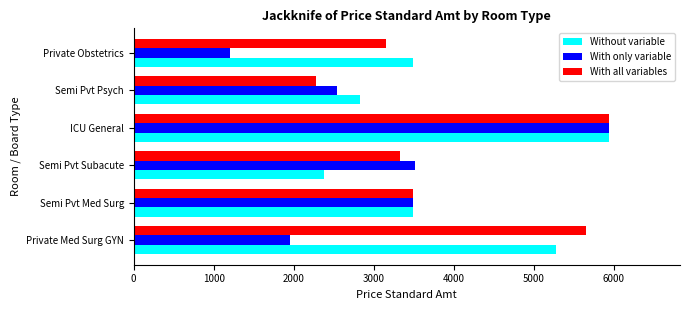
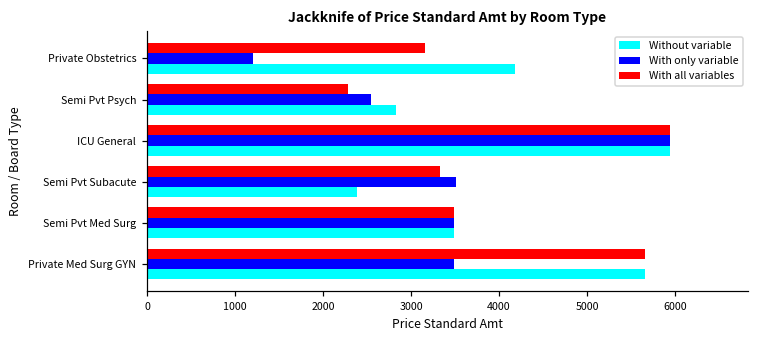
  {
    "Without variable": {
-     "Private Obstetrics": 3500,
+     "Private Obstetrics": 4200,
      "Semi Pvt Psych": 2800,
      "ICU General": 5900,
      "Semi Pvt Subacute": 2400,
      "Semi Pvt Med Surg": 3500,
-     "Private Med Surg GYN": 5300
+     "Private Med Surg GYN": 5700
    },
    "With only variable": {
      "Private Obstetrics": 1200,
      "Semi Pvt Psych": 2500,
      "ICU General": 5900,
      "Semi Pvt Subacute": 3500,
      "Semi Pvt Med Surg": 3500,
-     "Private Med Surg GYN": 2000
+     "Private Med Surg GYN": 3500
    },
    "With all variables": {
      "Private Obstetrics": 3200,
      "Semi Pvt Psych": 2300,
      "ICU General": 5900,
      "Semi Pvt Subacute": 3300,
      "Semi Pvt Med Surg": 3500,
      "Private Med Surg GYN": 5700
    }
  }
